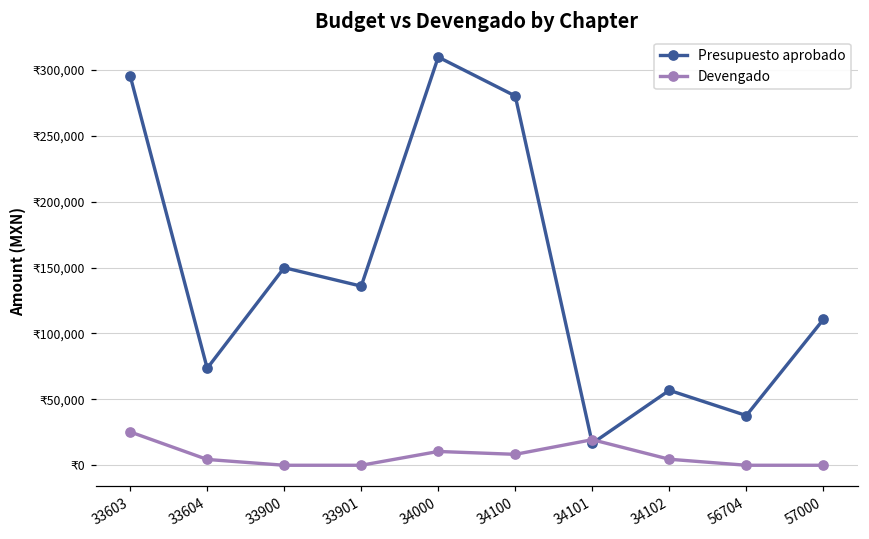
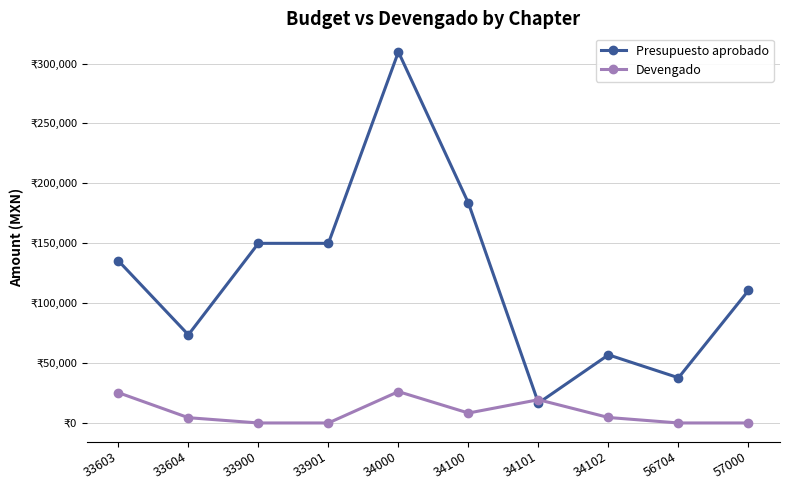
  {
    "Presupuesto aprobado": {
-     "33603": "₹296,000",
+     "33603": "₹135,000",
      "33604": "₹74,000",
      "33900": "₹150,000",
-     "33901": "₹136,000",
+     "33901": "₹150,000",
      "34000": "₹310,000",
-     "34100": "₹280,000",
+     "34100": "₹184,000",
      "34101": "₹17,000",
      "34102": "₹57,000",
      "56704": "₹38,000",
      "57000": "₹111,000"
    },
    "Devengado": {
      "33603": "₹25,000",
      "33604": "₹4,000",
      "33900": "₹0",
      "33901": "₹0",
-     "34000": "₹10,000",
+     "34000": "₹26,000",
      "34100": "₹8,000",
      "34101": "₹19,000",
      "34102": "₹5,000",
      "56704": "₹0",
      "57000": "₹0"
    }
  }
